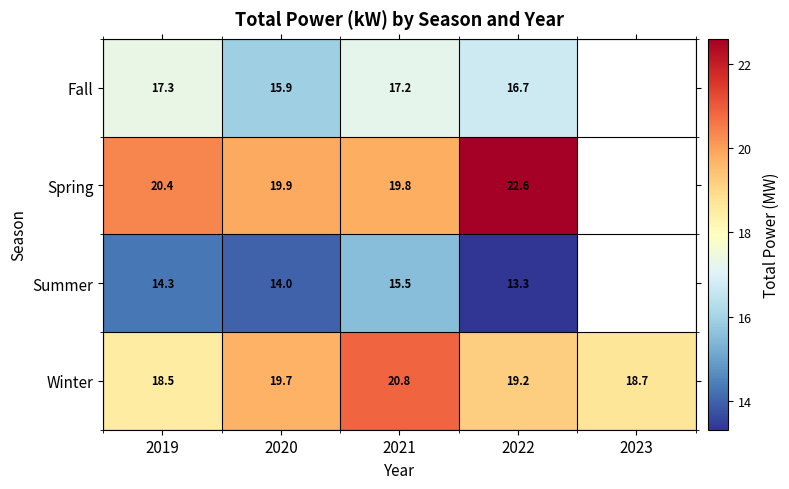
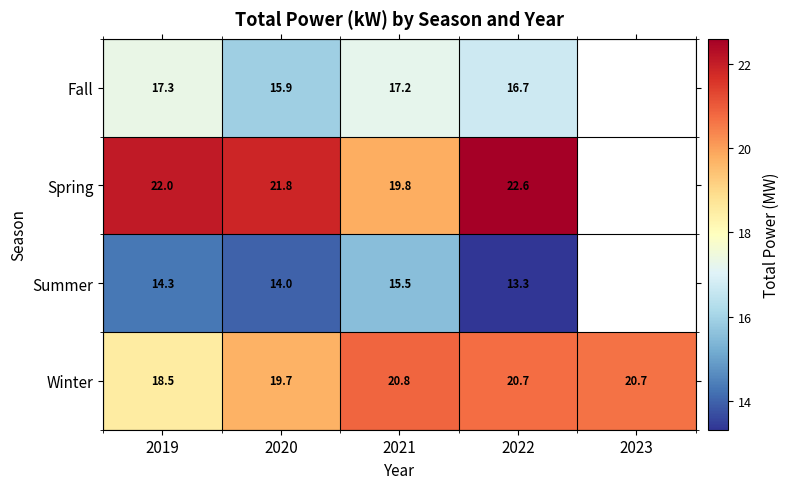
  {
    "Fall": {
      "2019": 17.3,
      "2020": 15.9,
      "2021": 17.2,
      "2022": 16.7
    },
    "Spring": {
-     "2019": 20.4,
-     "2020": 19.9,
+     "2019": 22.0,
+     "2020": 21.8,
      "2021": 19.8,
      "2022": 22.6
    },
    "Summer": {
      "2019": 14.3,
      "2020": 14.0,
      "2021": 15.5,
      "2022": 13.3
    },
    "Winter": {
      "2019": 18.5,
      "2020": 19.7,
      "2021": 20.8,
-     "2022": 19.2,
-     "2023": 18.7
+     "2022": 20.7,
+     "2023": 20.7
    }
  }
